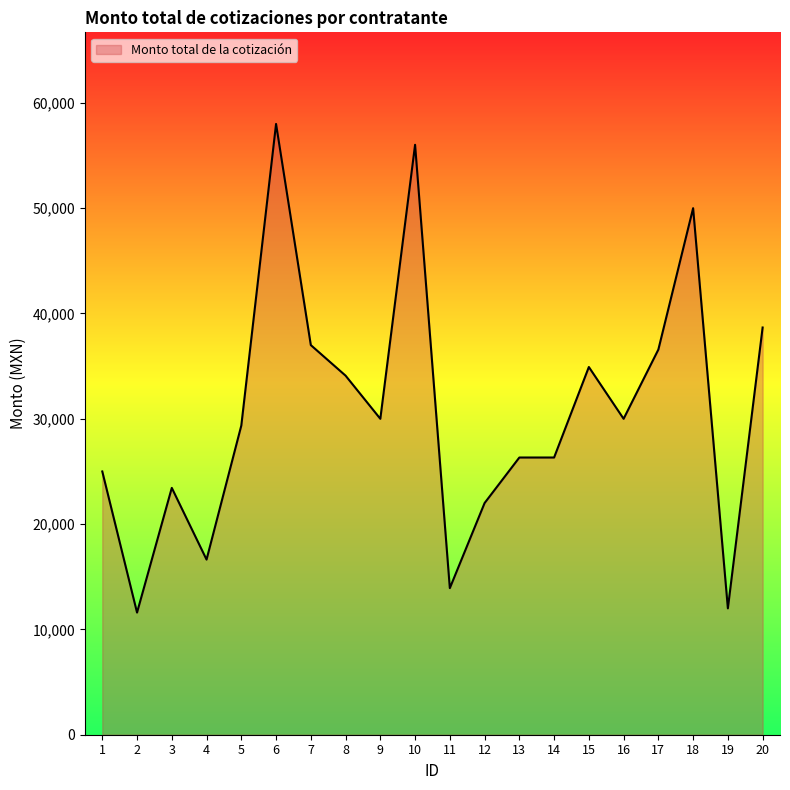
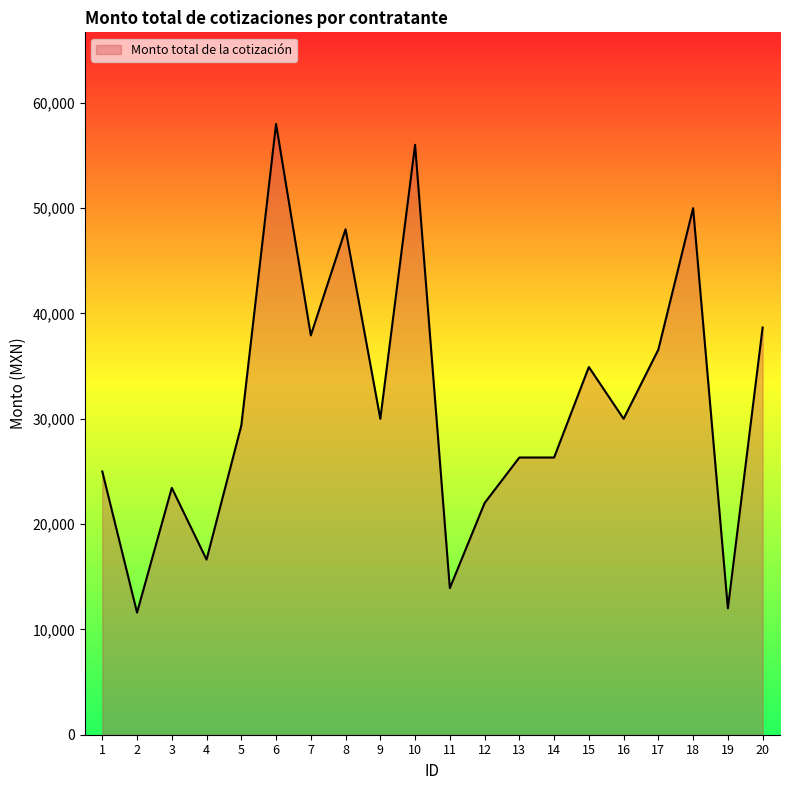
  {
    "1": "25,000",
    "2": "11,600",
    "3": "23,400",
    "4": "16,600",
    "5": "29,400",
    "6": "58,000",
-   "7": "37,000",
-   "8": "34,100",
+   "7": "37,900",
+   "8": "48,000",
    "9": "30,000",
    "10": "56,000",
    "11": "13,900",
    "12": "22,000",
    "13": "26,300",
    "14": "26,300",
    "15": "34,900",
    "16": "30,000",
    "17": "36,600",
    "18": "50,000",
    "19": "12,000",
    "20": "38,700"
  }
